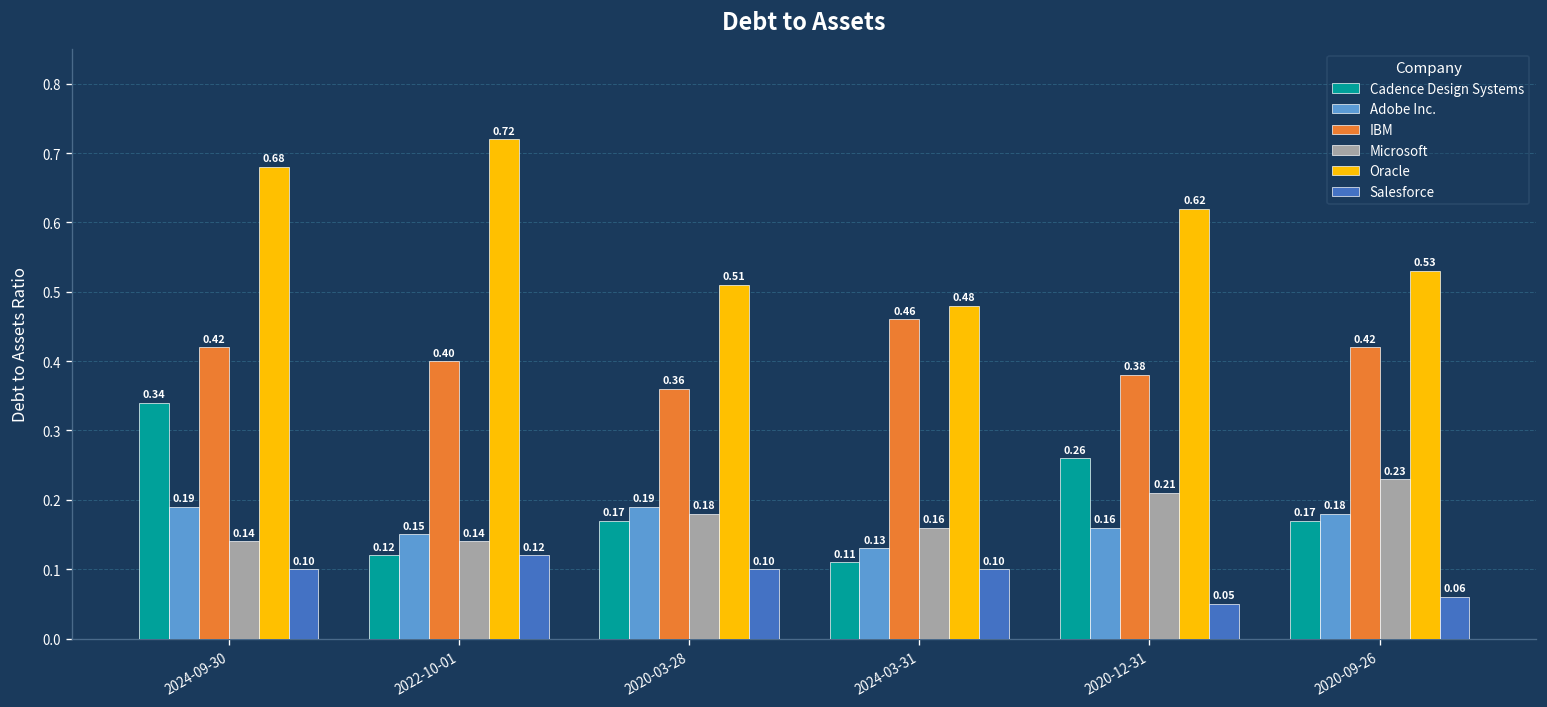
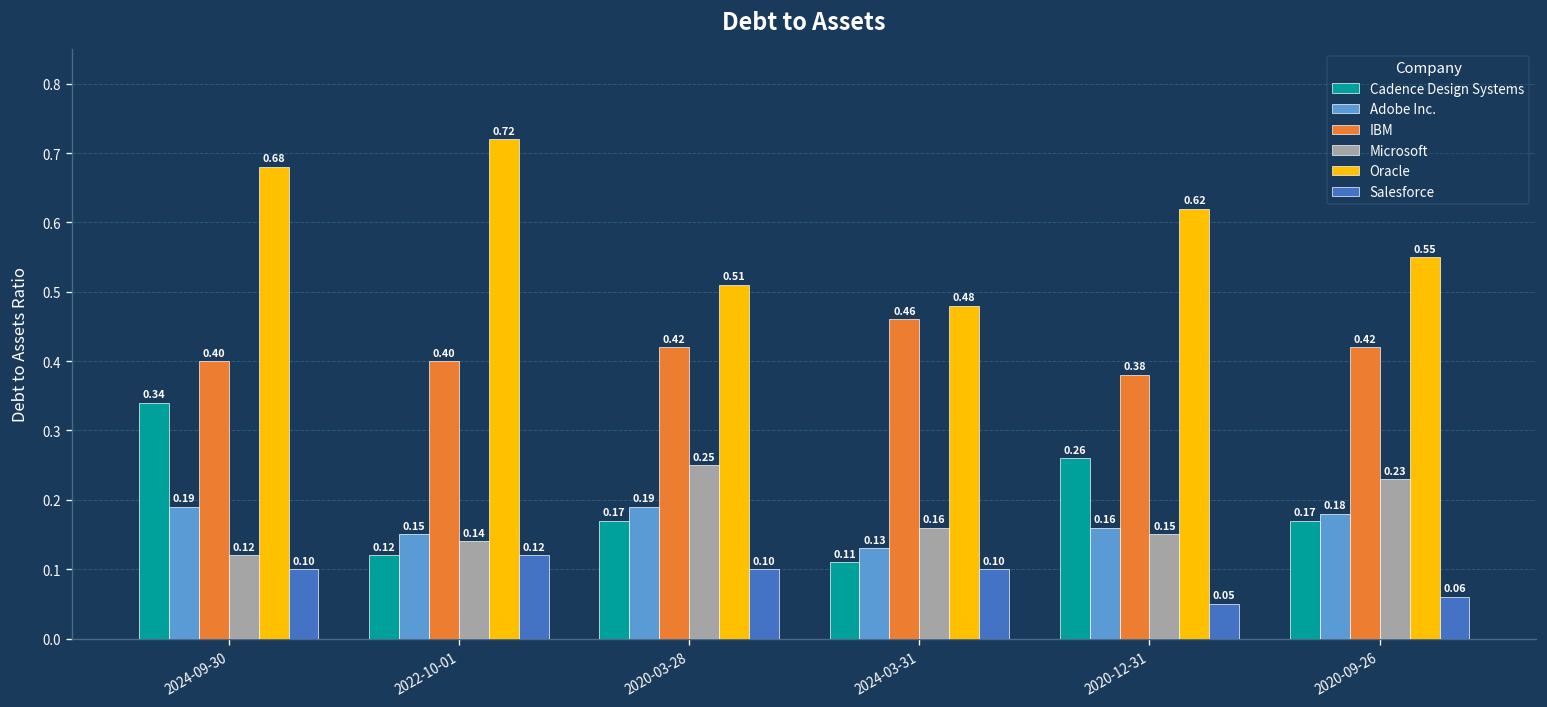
  {
    "Cadence Design Systems": {
      "2024-09-30": 0.34,
      "2022-10-01": 0.12,
      "2020-03-28": 0.17,
      "2024-03-31": 0.11,
      "2020-12-31": 0.26,
      "2020-09-26": 0.17
    },
    "IBM": {
-     "2024-09-30": 0.42,
+     "2024-09-30": 0.40,
      "2022-10-01": 0.40,
-     "2020-03-28": 0.36,
+     "2020-03-28": 0.42,
      "2024-03-31": 0.46,
      "2020-12-31": 0.38,
      "2020-09-26": 0.42
    },
    "Microsoft": {
-     "2024-09-30": 0.14,
+     "2024-09-30": 0.12,
      "2022-10-01": 0.14,
-     "2020-03-28": 0.18,
+     "2020-03-28": 0.25,
      "2024-03-31": 0.16,
-     "2020-12-31": 0.21,
+     "2020-12-31": 0.15,
      "2020-09-26": 0.23
    },
    "Oracle": {
      "2024-09-30": 0.68,
      "2022-10-01": 0.72,
      "2020-03-28": 0.51,
      "2024-03-31": 0.48,
      "2020-12-31": 0.62,
-     "2020-09-26": 0.53
+     "2020-09-26": 0.55
    }
  }
